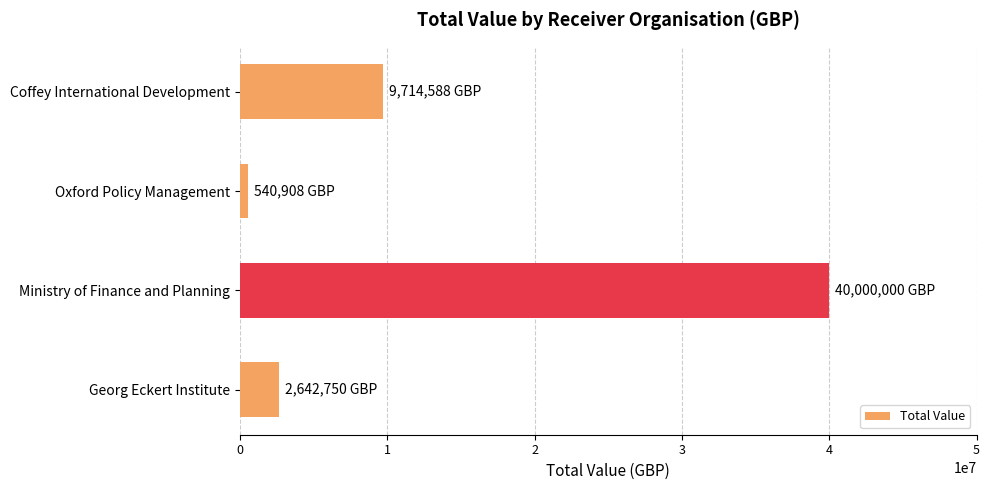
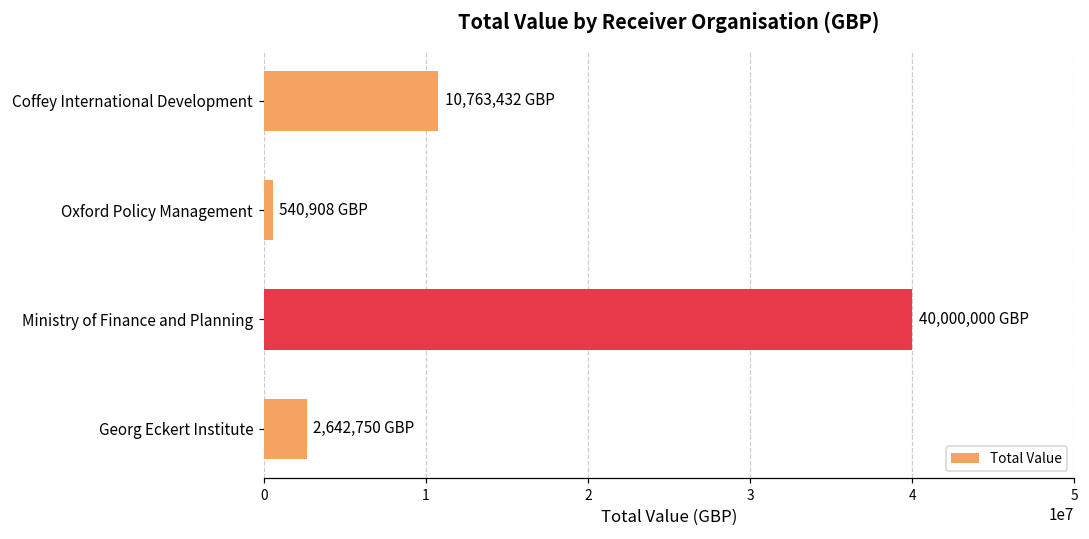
  {
-   "Coffey International Development": "9,714,588",
+   "Coffey International Development": "10,763,432",
    "Oxford Policy Management": "540,908",
    "Ministry of Finance and Planning": "40,000,000",
    "Georg Eckert Institute": "2,642,750"
  }
